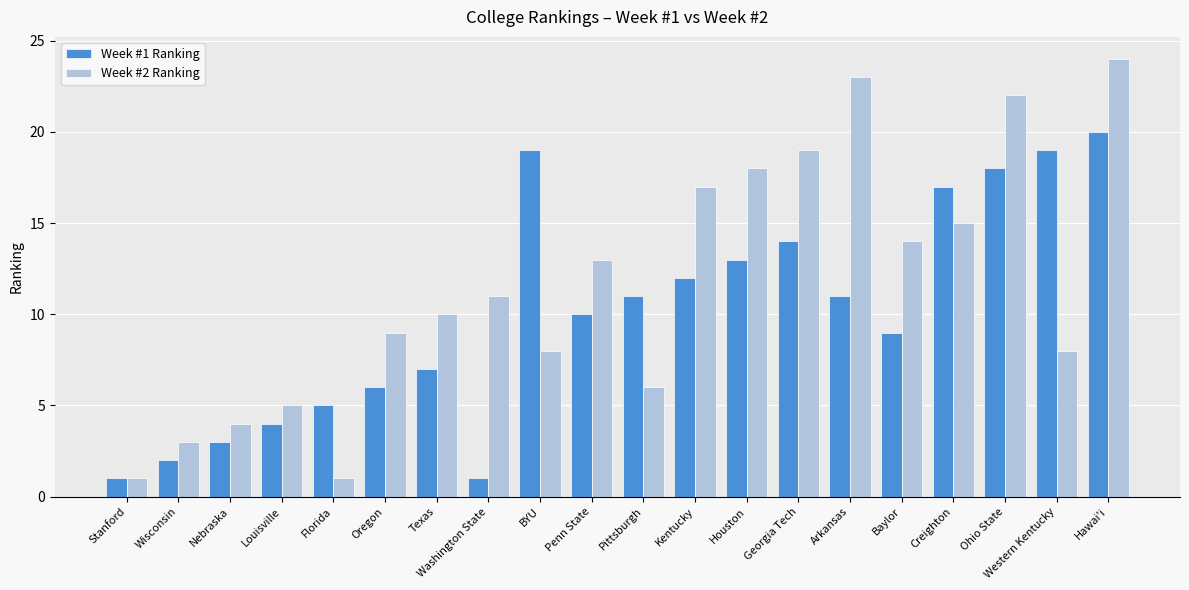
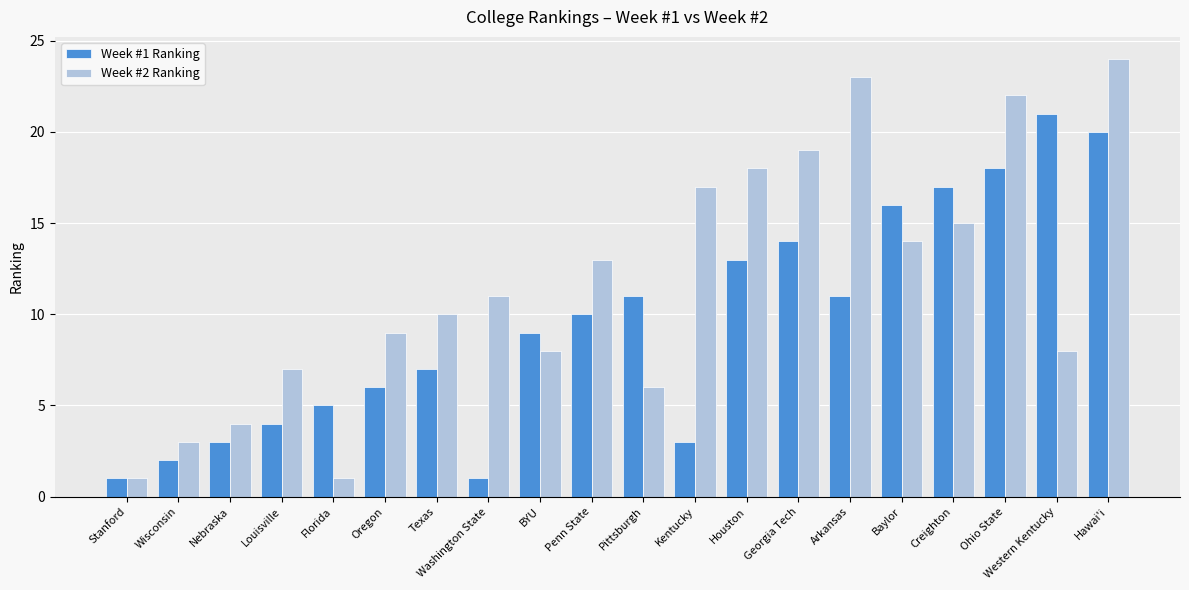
  {
    "Week #1 Ranking": {
      "Stanford": 1,
      "Wisconsin": 2,
      "Nebraska": 3,
      "Louisville": 4,
      "Florida": 5,
      "Oregon": 6,
      "Texas": 7,
      "Washington State": 1,
-     "BYU": 19,
+     "BYU": 9,
      "Penn State": 10,
      "Pittsburgh": 11,
-     "Kentucky": 12,
+     "Kentucky": 3,
      "Houston": 13,
      "Georgia Tech": 14,
      "Arkansas": 11,
-     "Baylor": 9,
+     "Baylor": 16,
      "Creighton": 17,
      "Ohio State": 18,
-     "Western Kentucky": 19,
+     "Western Kentucky": 21,
      "Hawai'i": 20
    },
    "Week #2 Ranking": {
      "Stanford": 1,
      "Wisconsin": 3,
      "Nebraska": 4,
-     "Louisville": 5,
+     "Louisville": 7,
      "Florida": 1,
      "Oregon": 9,
      "Texas": 10,
      "Washington State": 11,
      "BYU": 8,
      "Penn State": 13,
      "Pittsburgh": 6,
      "Kentucky": 17,
      "Houston": 18,
      "Georgia Tech": 19,
      "Arkansas": 23,
      "Baylor": 14,
      "Creighton": 15,
      "Ohio State": 22,
      "Western Kentucky": 8,
      "Hawai'i": 24
    }
  }
